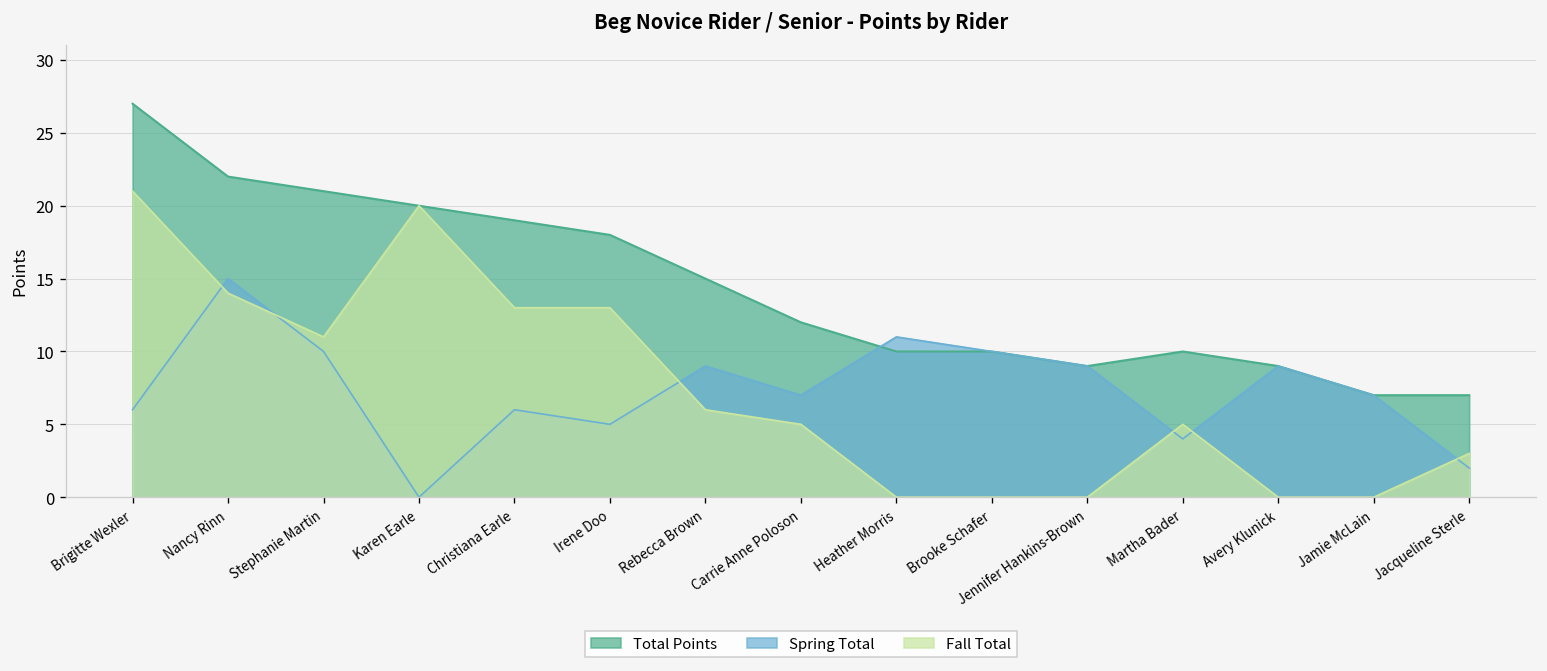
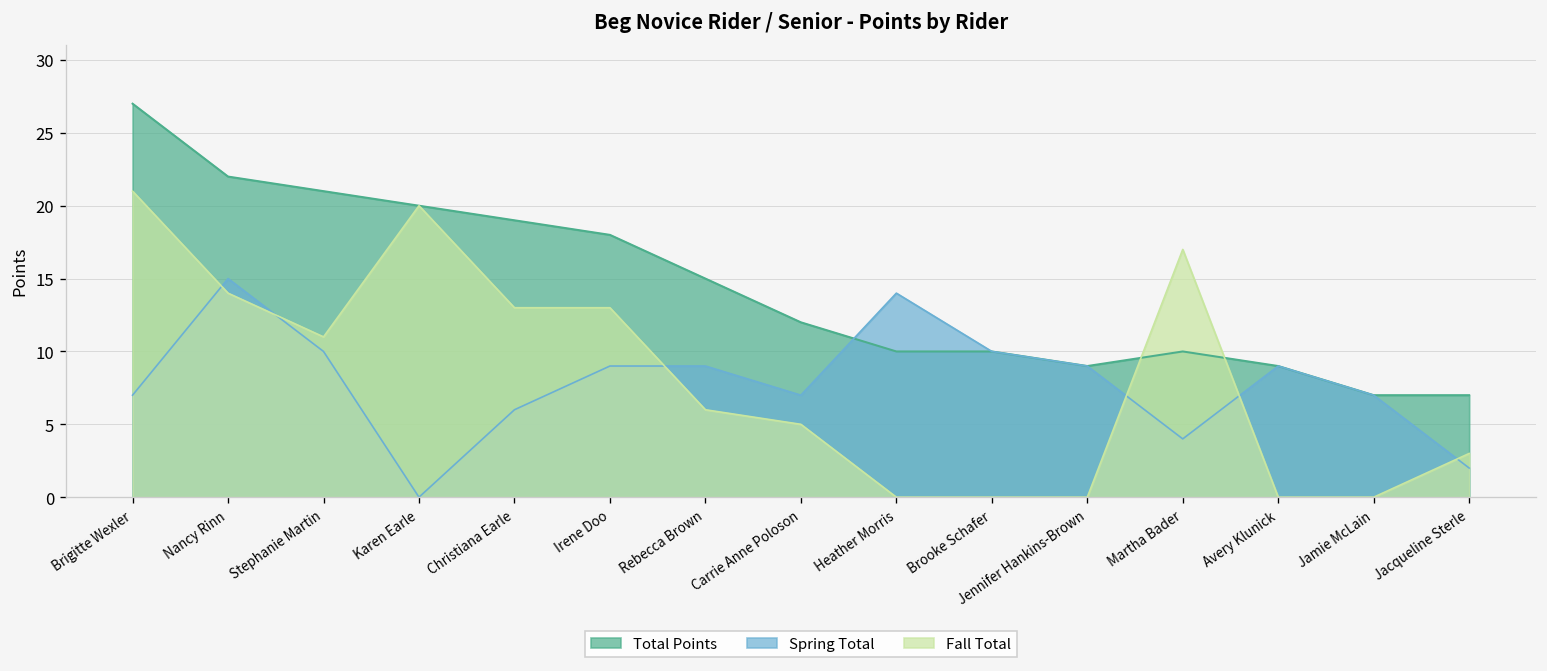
  {
    "Total Points": {
      "Brigitte Wexler": 27,
      "Nancy Rinn": 22,
      "Stephanie Martin": 21,
      "Christiana Earle": 19,
      "Irene Doo": 18,
      "Rebecca Brown": 15,
      "Carrie Anne Poloson": 12,
      "Heather Morris": 10,
      "Martha Bader": 10,
      "Jacqueline Sterle": 7
    },
    "Spring Total": {
-     "Brigitte Wexler": 6,
+     "Brigitte Wexler": 7,
      "Nancy Rinn": 15,
      "Stephanie Martin": 10,
      "Karen Earle": 0,
      "Christiana Earle": 6,
-     "Irene Doo": 5,
+     "Irene Doo": 9,
      "Rebecca Brown": 9,
      "Carrie Anne Poloson": 7,
-     "Heather Morris": 11,
+     "Heather Morris": 14,
      "Martha Bader": 4,
      "Jacqueline Sterle": 2
    },
    "Fall Total": {
      "Brigitte Wexler": 21,
      "Nancy Rinn": 14,
      "Stephanie Martin": 11,
      "Christiana Earle": 13,
      "Irene Doo": 13,
      "Rebecca Brown": 6,
      "Carrie Anne Poloson": 5,
      "Heather Morris": 0,
      "Brooke Schafer": 0,
      "Jennifer Hankins-Brown": 0,
-     "Martha Bader": 5,
+     "Martha Bader": 17,
      "Avery Klunick": 0,
      "Jamie McLain": 0,
      "Jacqueline Sterle": 3
    }
  }
